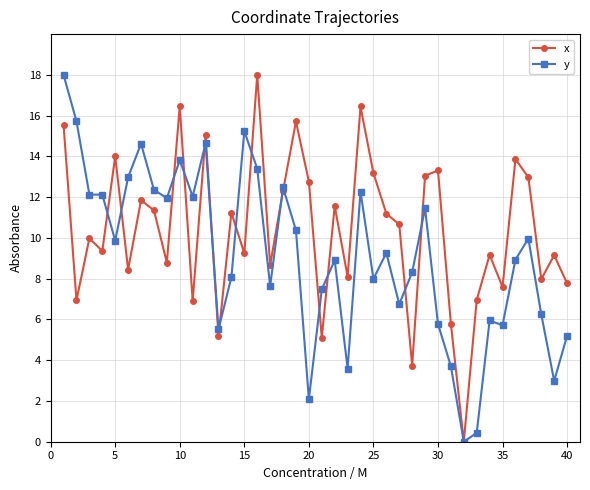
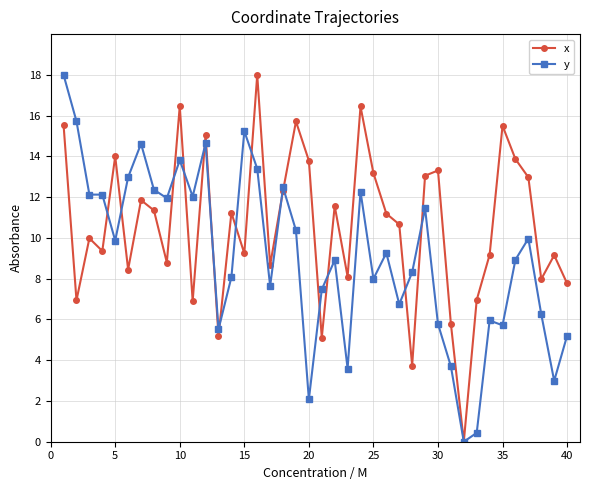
  {
    "x": {
      "5": 14.0,
      "10": 16.5,
      "15": 9.2,
-     "20": 12.8,
+     "20": 13.8,
      "25": 13.2,
      "30": 13.3,
-     "35": 7.6,
+     "35": 15.5,
      "40": 7.8
    },
    "y": {
      "5": 9.9,
      "10": 13.8,
      "15": 15.2,
      "20": 2.1,
      "25": 8.0,
      "30": 5.8,
      "35": 5.7,
      "40": 5.2
    }
  }
